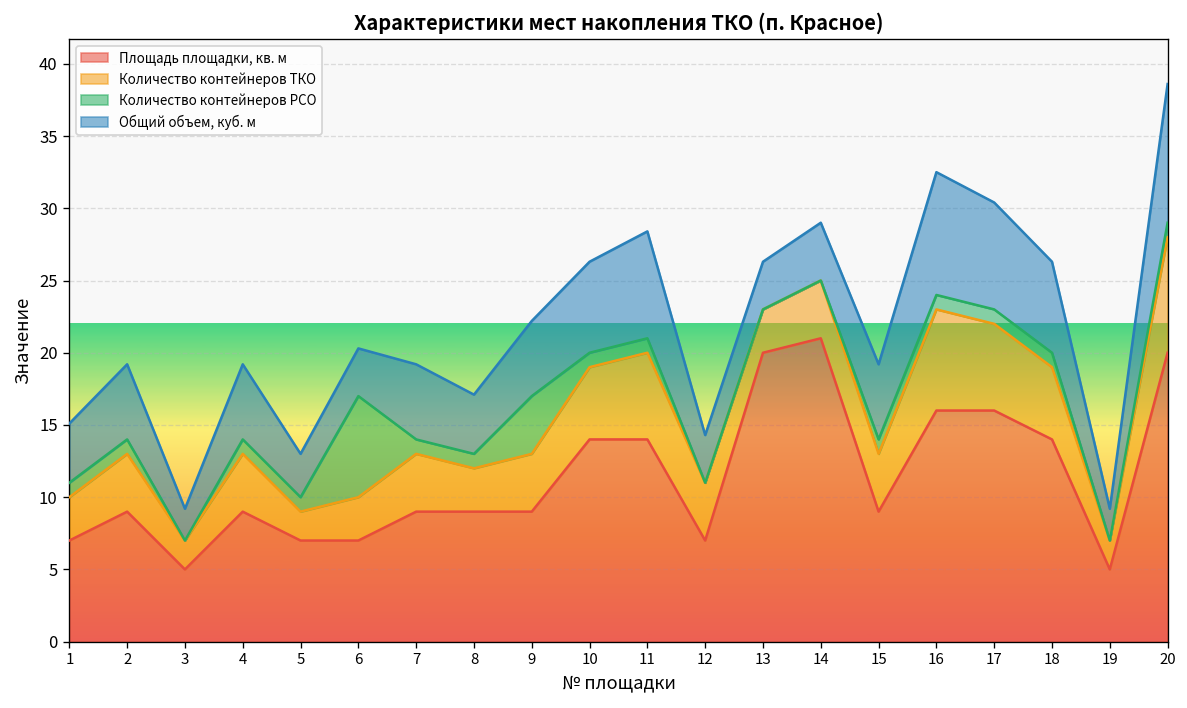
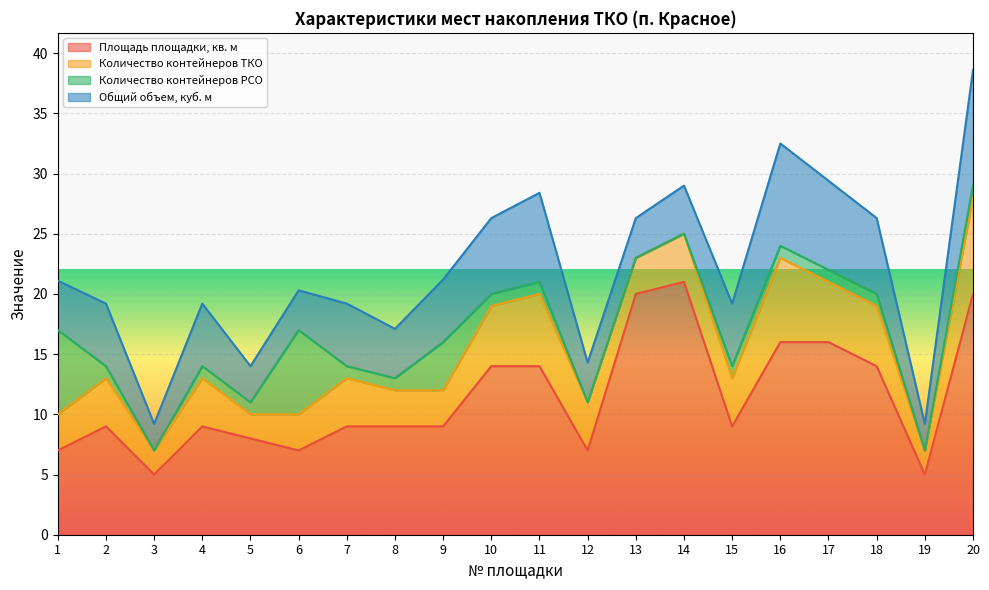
  {
    "Площадь площадки, кв. м": {
      "1": 7,
      "2": 9,
      "3": 5,
      "4": 9,
-     "5": 7,
+     "5": 8,
      "6": 7,
      "7": 9,
      "8": 9,
      "9": 9,
      "10": 14,
      "11": 14,
      "12": 7,
      "13": 20,
      "14": 21,
      "15": 9,
      "16": 16,
      "17": 16,
      "18": 14,
      "19": 5,
      "20": 20
    },
    "Количество контейнеров ТКО": {
      "1": 3,
      "2": 4,
      "4": 4,
      "5": 2,
      "6": 3,
      "7": 4,
      "8": 3,
-     "9": 4,
+     "9": 3,
      "10": 5,
      "11": 6,
      "15": 4,
      "16": 7,
-     "17": 6,
+     "17": 5,
      "18": 5,
      "20": 8
    },
    "Количество контейнеров РСО": {
-     "1": 1,
+     "1": 7,
      "2": 1,
      "4": 1,
      "5": 1,
      "6": 7,
      "7": 1,
      "8": 1,
      "9": 4,
      "10": 1,
      "11": 1,
      "15": 1,
      "16": 1,
      "17": 1,
      "18": 1,
      "20": 1
    },
    "Общий объем, куб. м": {
      "1": 4,
      "2": 5,
      "3": 2,
      "4": 5,
      "5": 3,
      "6": 3.3,
      "7": 5,
      "8": 4,
      "9": 5,
      "10": 6.3,
      "11": 7.4,
      "12": 3.3,
      "13": 3.3,
      "14": 4,
      "15": 5,
      "16": 8.5,
      "17": 7.4,
      "18": 6.3,
      "19": 2,
      "20": 9.6
    }
  }
